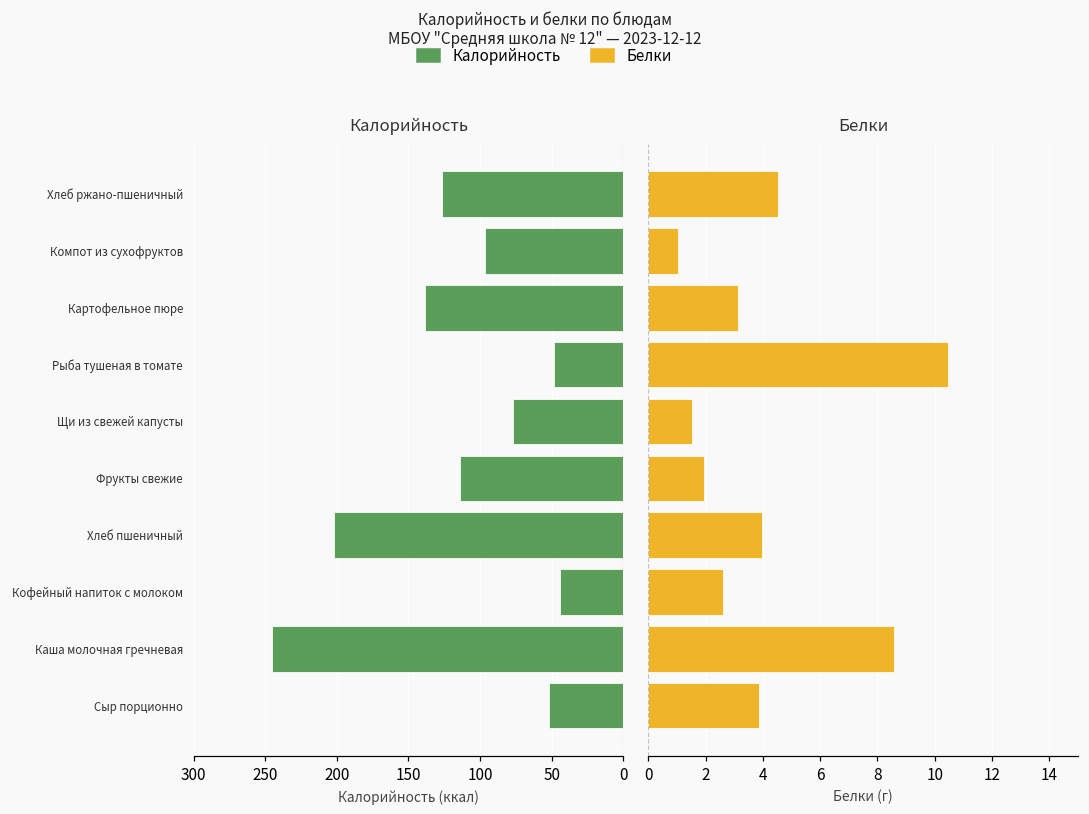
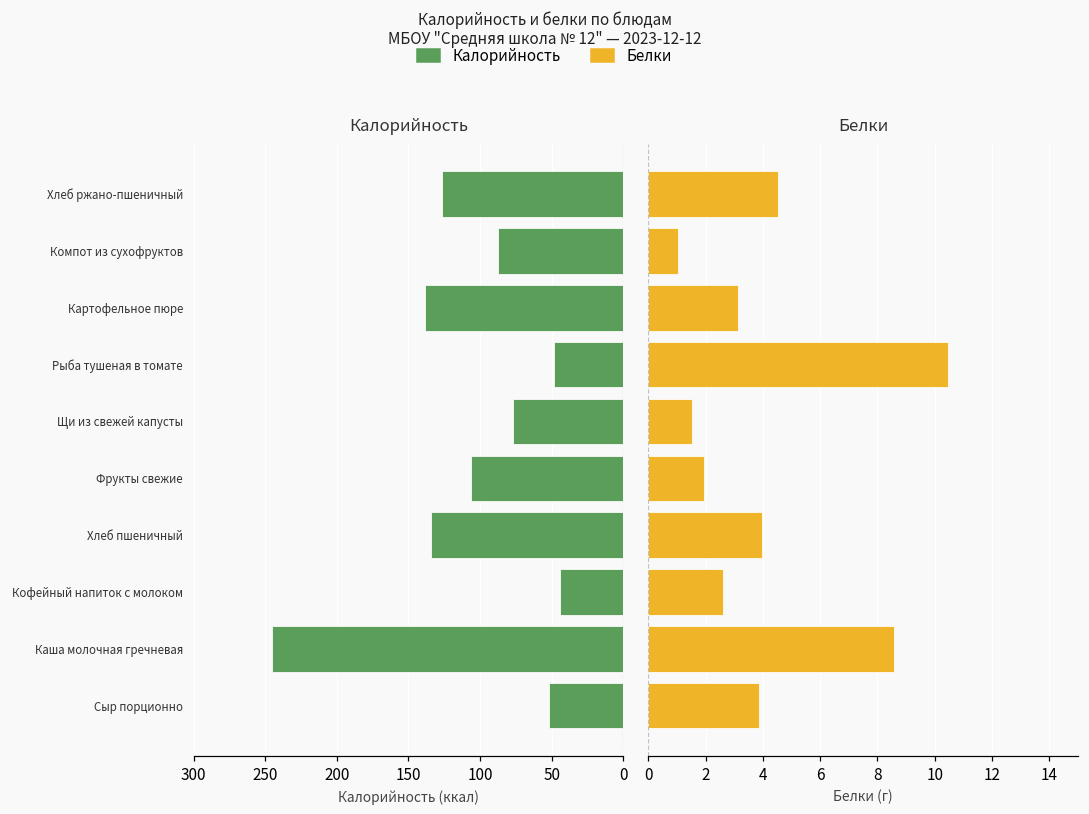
  {
    "Калорийность": {
      "Хлеб ржано-пшеничный": 126,
-     "Компот из сухофруктов": 97,
+     "Компот из сухофруктов": 88,
      "Картофельное пюре": 138,
      "Рыба тушеная в томате": 48,
      "Щи из свежей капусты": 77,
-     "Фрукты свежие": 114,
-     "Хлеб пшеничный": 202,
+     "Фрукты свежие": 106,
+     "Хлеб пшеничный": 134,
      "Кофейный напиток с молоком": 44,
      "Каша молочная гречневая": 245,
      "Сыр порционно": 52
    }
  }
